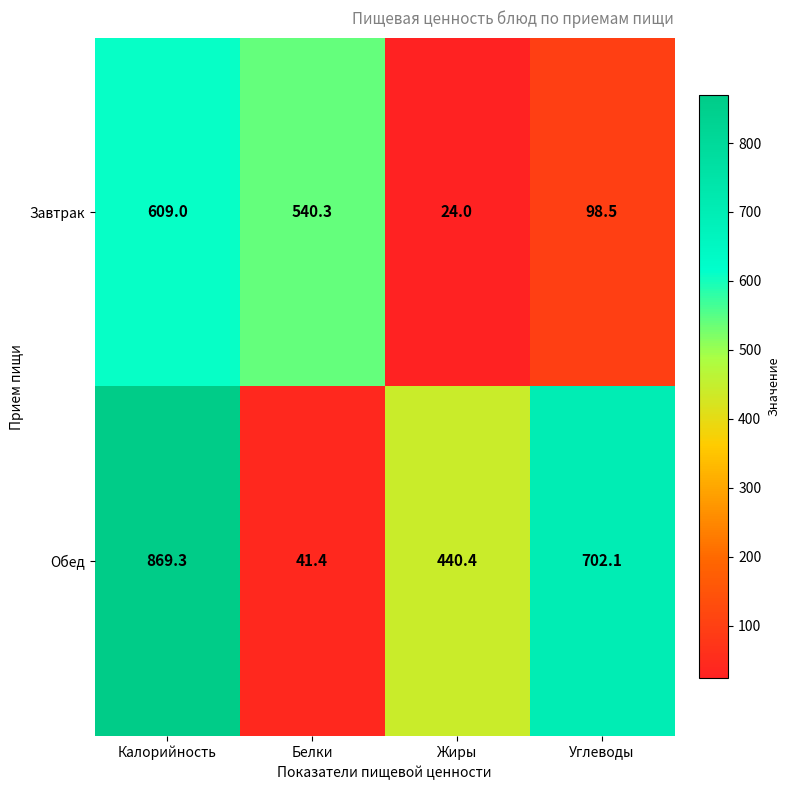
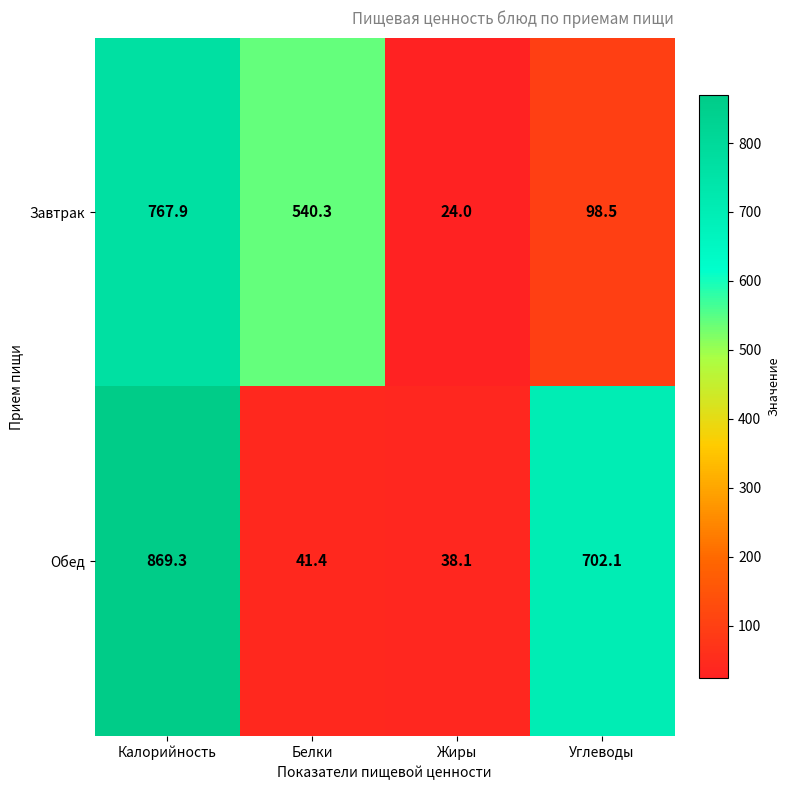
  {
    "Завтрак": {
-     "Калорийность": 609.0,
+     "Калорийность": 767.9,
      "Белки": 540.3,
      "Жиры": 24.0,
      "Углеводы": 98.5
    },
    "Обед": {
      "Калорийность": 869.3,
      "Белки": 41.4,
-     "Жиры": 440.4,
+     "Жиры": 38.1,
      "Углеводы": 702.1
    }
  }
